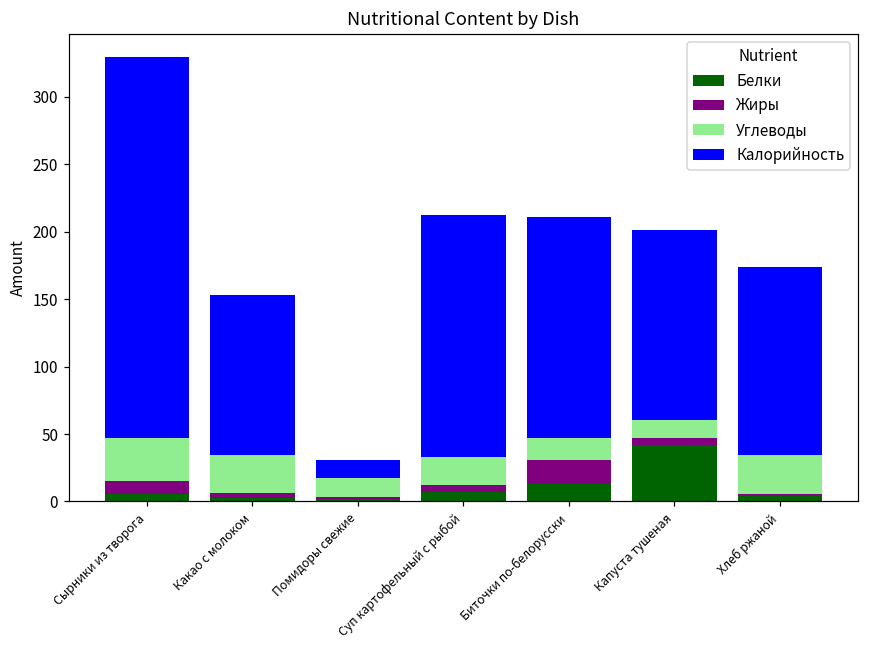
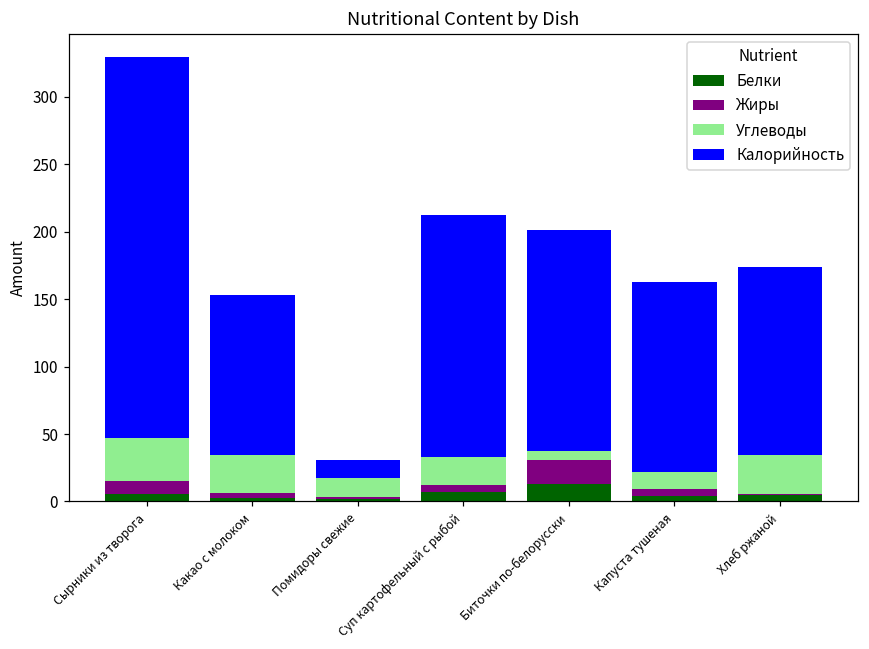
  {
    "Белки": {
      "Сырники из творога": 6,
      "Какао с молоком": 3,
      "Суп картофельный с рыбой": 7,
      "Биточки по-белорусски": 13,
-     "Капуста тушеная": 42,
+     "Капуста тушеная": 4,
      "Хлеб ржаной": 5
    },
    "Жиры": {
      "Сырники из творога": 9,
      "Какао с молоком": 4,
      "Суп картофельный с рыбой": 5,
      "Биточки по-белорусски": 17,
      "Капуста тушеная": 5
    },
    "Углеводы": {
      "Сырники из творога": 32,
      "Какао с молоком": 29,
      "Помидоры свежие": 15,
      "Суп картофельный с рыбой": 21,
-     "Биточки по-белорусски": 16,
+     "Биточки по-белорусски": 7,
      "Капуста тушеная": 13,
      "Хлеб ржаной": 29
    },
    "Калорийность": {
      "Сырники из творога": 283,
      "Какао с молоком": 118,
      "Помидоры свежие": 13,
      "Суп картофельный с рыбой": 180,
      "Биточки по-белорусски": 164,
      "Капуста тушеная": 141,
      "Хлеб ржаной": 140
    }
  }
